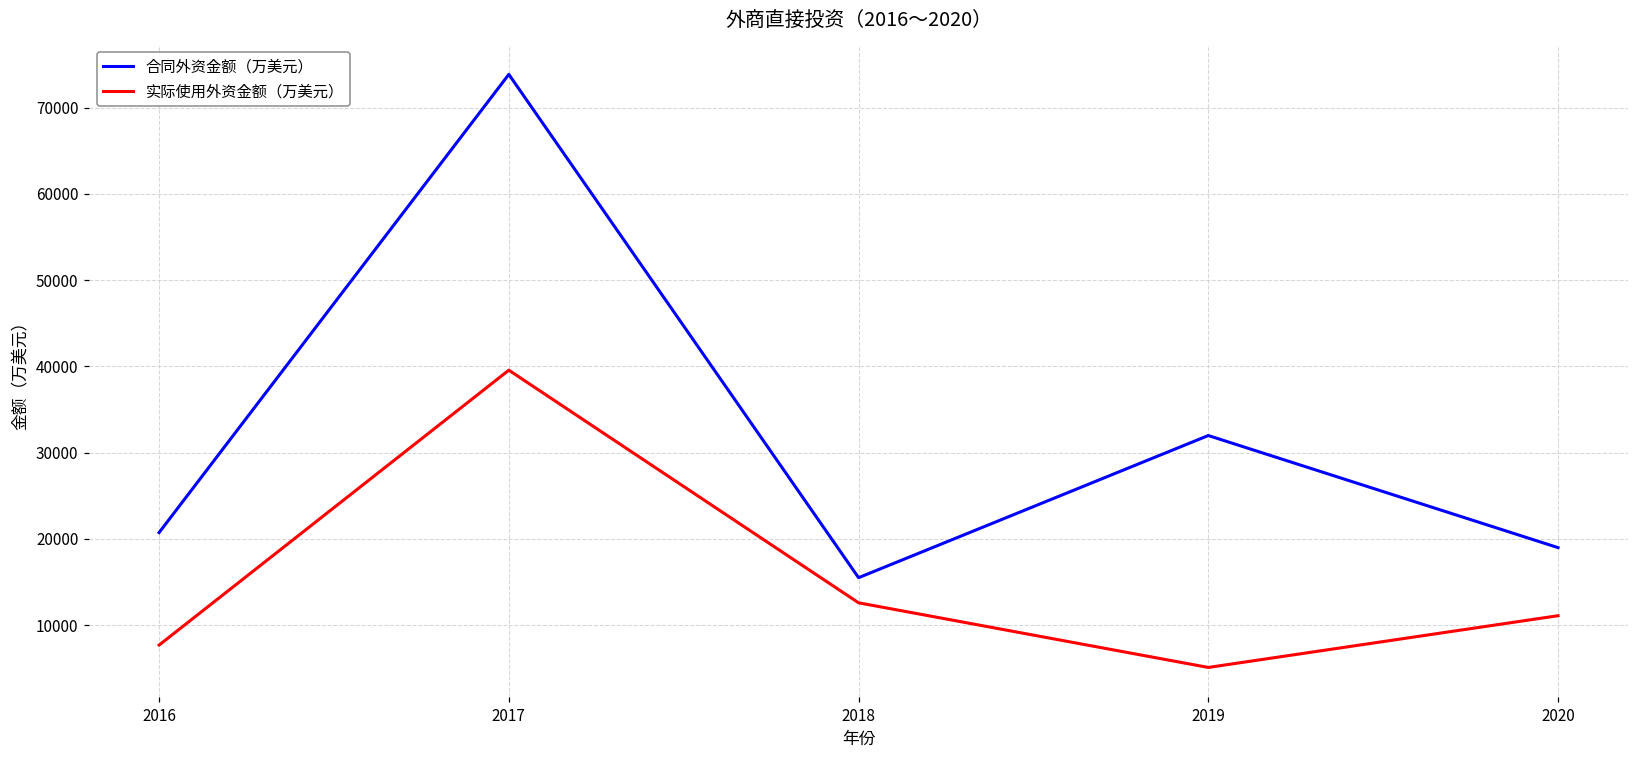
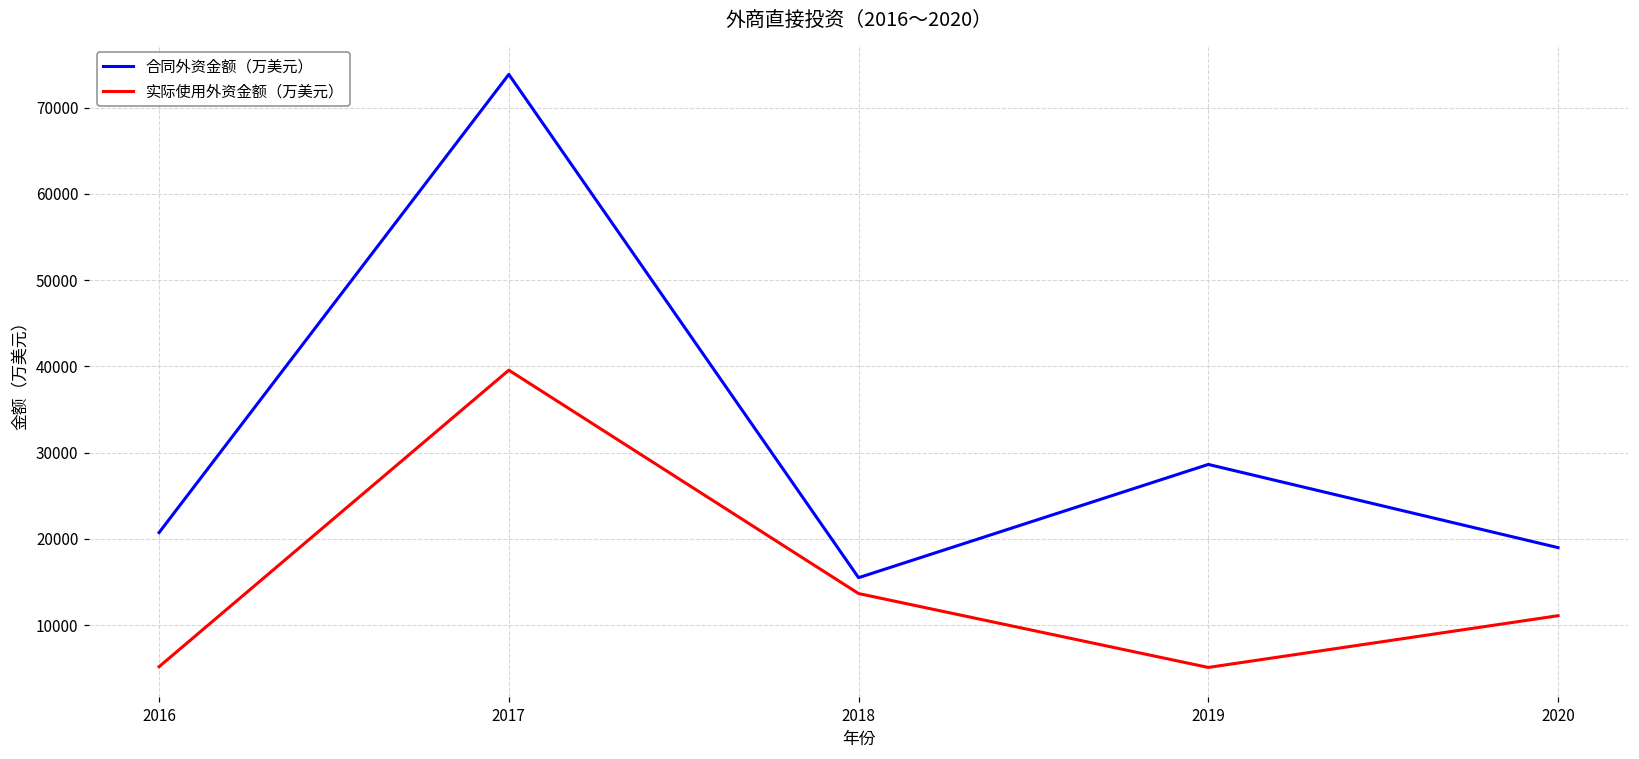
  {
    "合同外资金额（万美元）": {
      "2016": 21000,
      "2017": 74000,
      "2018": 16000,
-     "2019": 32000,
+     "2019": 29000,
      "2020": 19000
    },
    "实际使用外资金额（万美元）": {
-     "2016": 8000,
+     "2016": 5000,
      "2017": 40000,
-     "2018": 13000,
+     "2018": 14000,
      "2019": 5000,
      "2020": 11000
    }
  }
